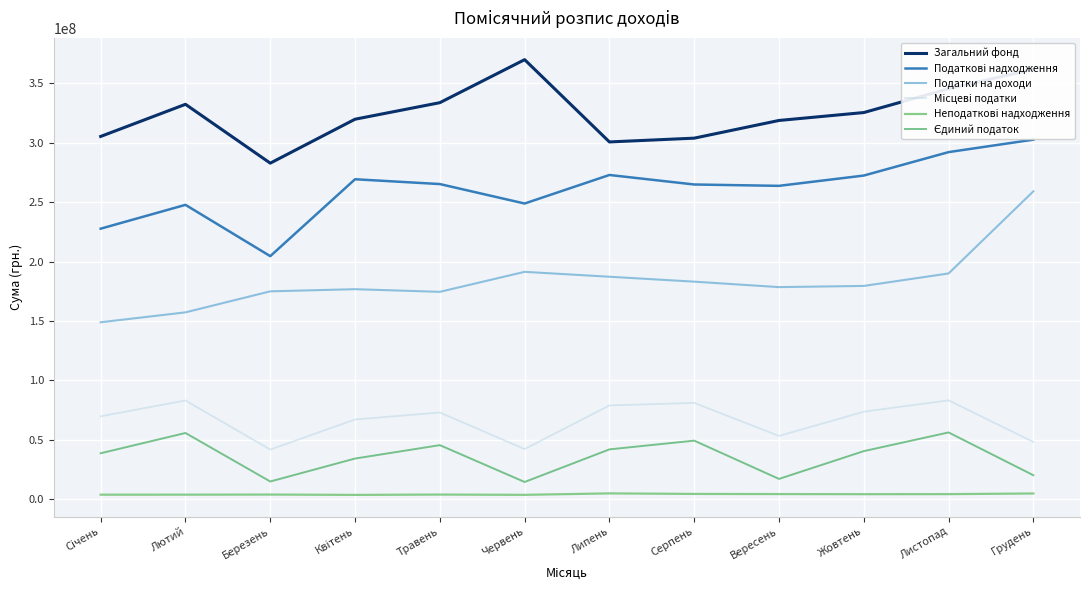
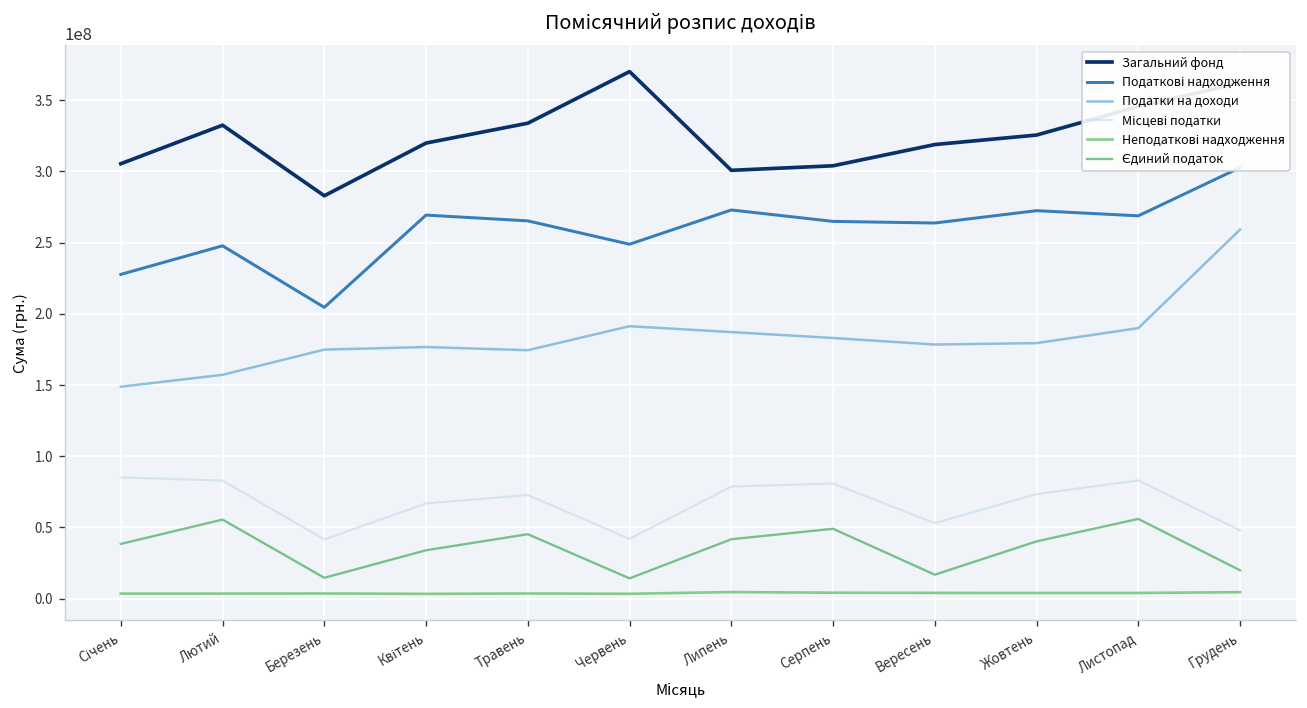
  {
    "Загальний фонд": {
      "Січень": 305000000,
      "Лютий": 332000000,
      "Березень": 283000000,
      "Квітень": 320000000,
      "Травень": 334000000,
      "Червень": 370000000,
      "Липень": 301000000,
      "Серпень": 304000000,
      "Вересень": 319000000,
      "Жовтень": 326000000
    },
    "Податкові надходження": {
      "Січень": 228000000,
      "Лютий": 248000000,
      "Березень": 205000000,
      "Квітень": 269000000,
      "Травень": 265000000,
      "Червень": 249000000,
      "Липень": 273000000,
      "Серпень": 265000000,
      "Вересень": 264000000,
      "Жовтень": 272000000,
-     "Листопад": 292000000,
+     "Листопад": 269000000,
      "Грудень": 303000000
    },
    "Податки на доходи": {
      "Січень": 149000000,
      "Лютий": 157000000,
      "Березень": 175000000,
      "Квітень": 177000000,
      "Травень": 174000000,
      "Червень": 191000000,
      "Липень": 187000000,
      "Серпень": 183000000,
      "Вересень": 178000000,
      "Жовтень": 179000000,
      "Листопад": 190000000,
      "Грудень": 259000000
    },
    "Місцеві податки": {
-     "Січень": 70000000,
+     "Січень": 85000000,
      "Лютий": 83000000,
      "Березень": 42000000,
      "Квітень": 67000000,
      "Травень": 73000000,
      "Червень": 42000000,
      "Липень": 79000000,
      "Серпень": 81000000,
      "Вересень": 53000000,
      "Жовтень": 73000000,
      "Листопад": 83000000,
      "Грудень": 48000000
    }
  }
